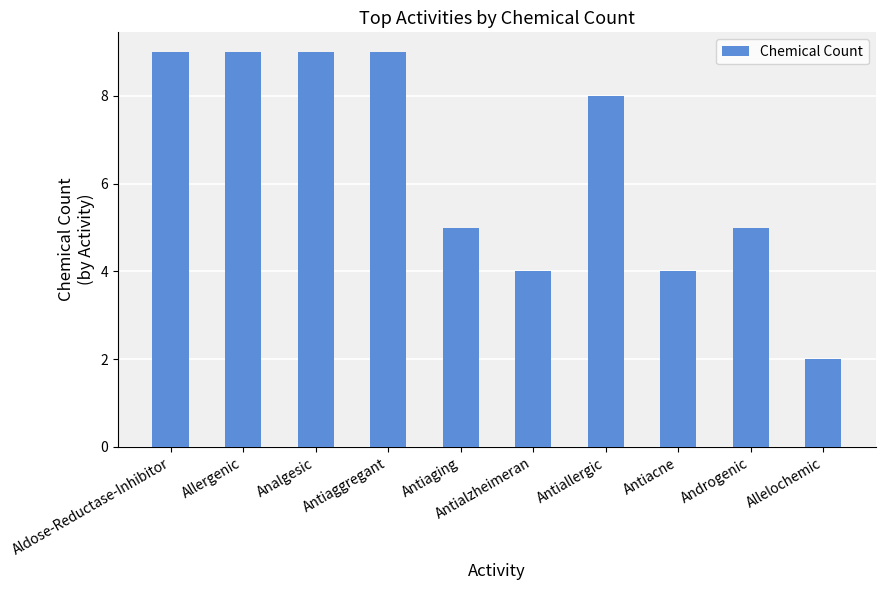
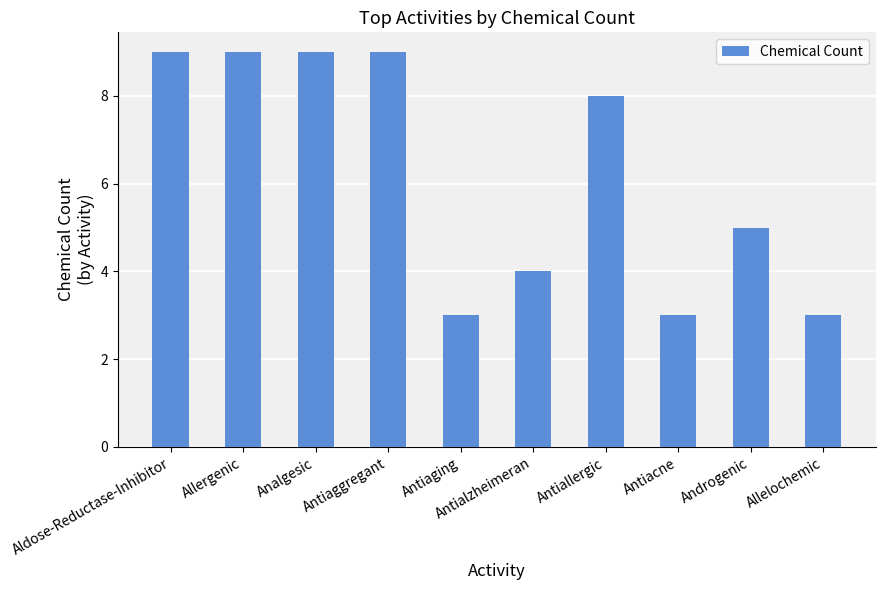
  {
    "Aldose-Reductase-Inhibitor": 9,
    "Allergenic": 9,
    "Analgesic": 9,
    "Antiaggregant": 9,
-   "Antiaging": 5,
+   "Antiaging": 3,
    "Antialzheimeran": 4,
    "Antiallergic": 8,
-   "Antiacne": 4,
+   "Antiacne": 3,
    "Androgenic": 5,
-   "Allelochemic": 2
+   "Allelochemic": 3
  }
